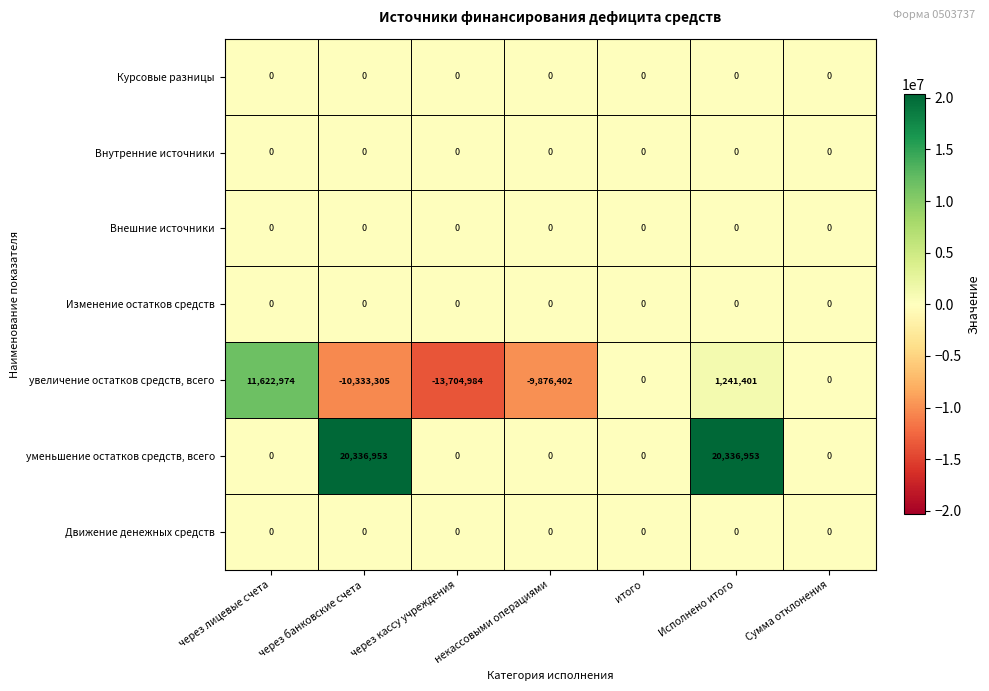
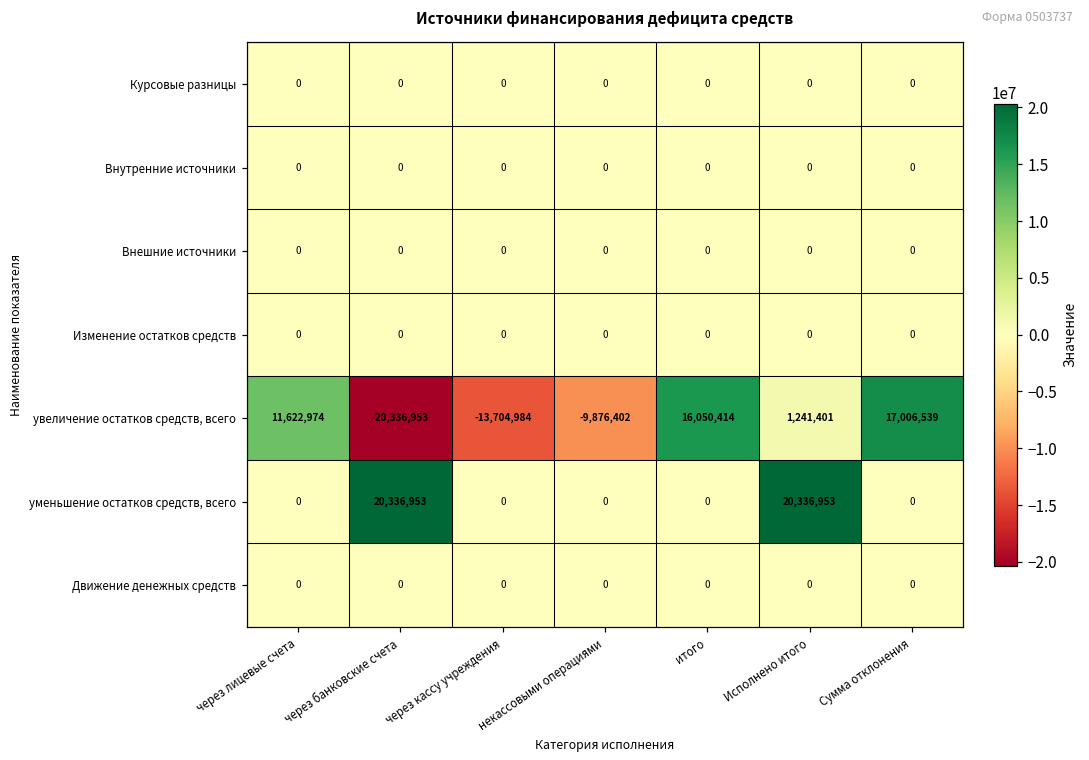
  {
    "Курсовые разницы": {
      "через лицевые счета": "0",
      "через банковские счета": "0",
      "через кассу учреждения": "0",
      "некассовыми операциями": "0",
      "итого": "0",
      "Исполнено итого": "0",
      "Сумма отклонения": "0"
    },
    "Внутренние источники": {
      "через лицевые счета": "0",
      "через банковские счета": "0",
      "через кассу учреждения": "0",
      "некассовыми операциями": "0",
      "итого": "0",
      "Исполнено итого": "0",
      "Сумма отклонения": "0"
    },
    "Внешние источники": {
      "через лицевые счета": "0",
      "через банковские счета": "0",
      "через кассу учреждения": "0",
      "некассовыми операциями": "0",
      "итого": "0",
      "Исполнено итого": "0",
      "Сумма отклонения": "0"
    },
    "Изменение остатков средств": {
      "через лицевые счета": "0",
      "через банковские счета": "0",
      "через кассу учреждения": "0",
      "некассовыми операциями": "0",
      "итого": "0",
      "Исполнено итого": "0",
      "Сумма отклонения": "0"
    },
    "увеличение остатков средств, всего": {
      "через лицевые счета": "11,622,974",
-     "через банковские счета": "-10,333,305",
+     "через банковские счета": "-20,336,953",
      "через кассу учреждения": "-13,704,984",
      "некассовыми операциями": "-9,876,402",
-     "итого": "0",
+     "итого": "16,050,414",
      "Исполнено итого": "1,241,401",
-     "Сумма отклонения": "0"
+     "Сумма отклонения": "17,006,539"
    },
    "уменьшение остатков средств, всего": {
      "через лицевые счета": "0",
      "через банковские счета": "20,336,953",
      "через кассу учреждения": "0",
      "некассовыми операциями": "0",
      "итого": "0",
      "Исполнено итого": "20,336,953",
      "Сумма отклонения": "0"
    },
    "Движение денежных средств": {
      "через лицевые счета": "0",
      "через банковские счета": "0",
      "через кассу учреждения": "0",
      "некассовыми операциями": "0",
      "итого": "0",
      "Исполнено итого": "0",
      "Сумма отклонения": "0"
    }
  }
